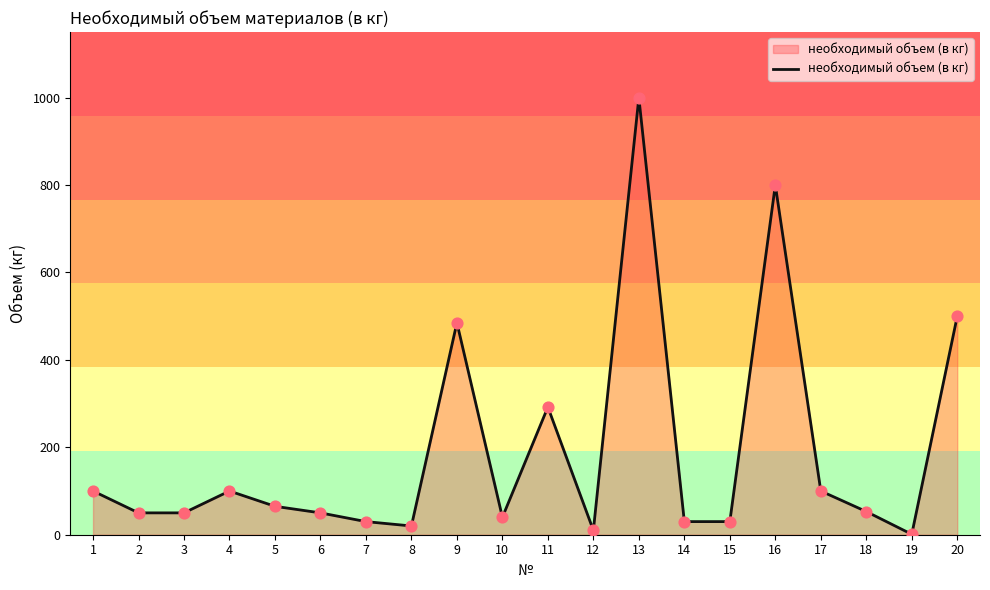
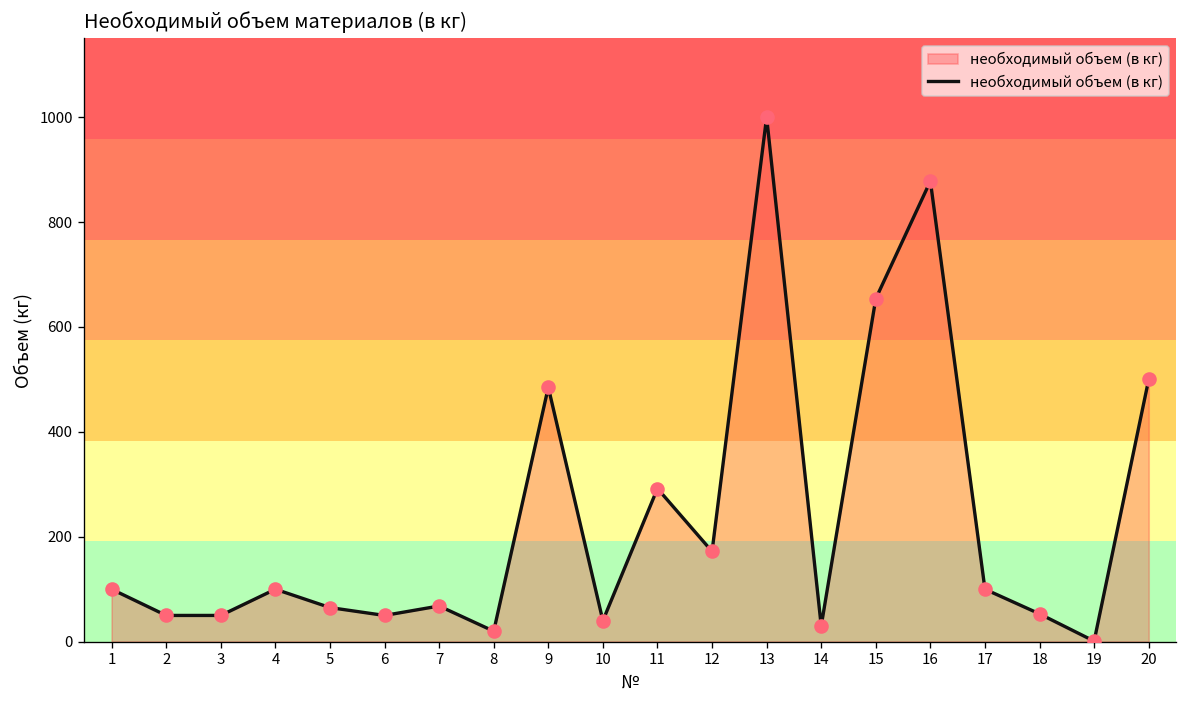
  {
    "1": 100,
    "2": 50,
    "3": 50,
    "4": 100,
    "5": 70,
    "6": 50,
-   "7": 30,
+   "7": 70,
    "8": 20,
    "9": 490,
    "10": 40,
    "11": 290,
-   "12": 10,
+   "12": 170,
    "13": 1000,
    "14": 30,
-   "15": 30,
-   "16": 800,
+   "15": 650,
+   "16": 880,
    "17": 100,
    "18": 50,
    "19": 0,
    "20": 500
  }
